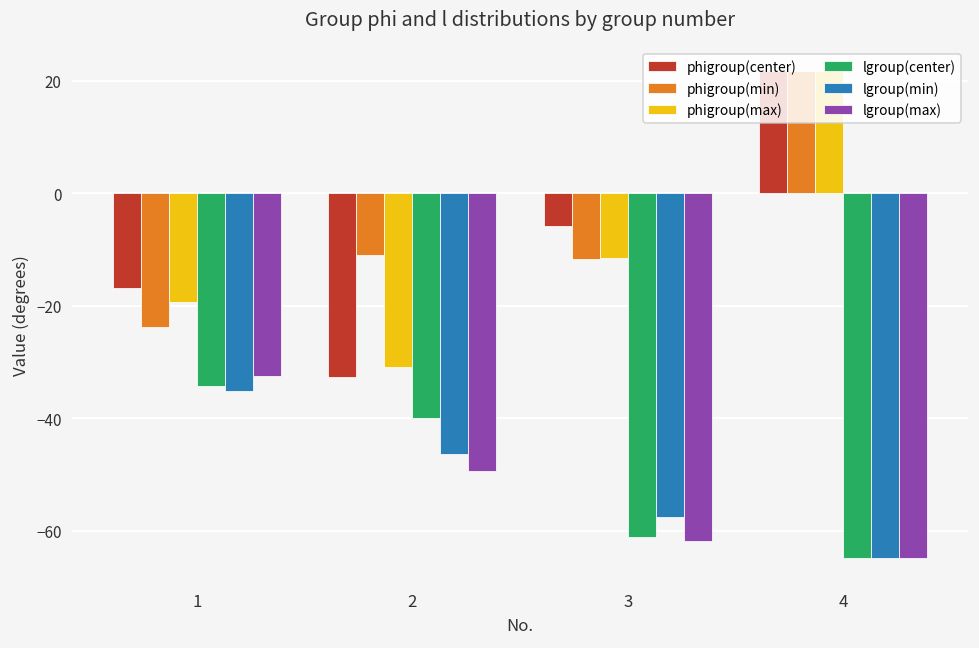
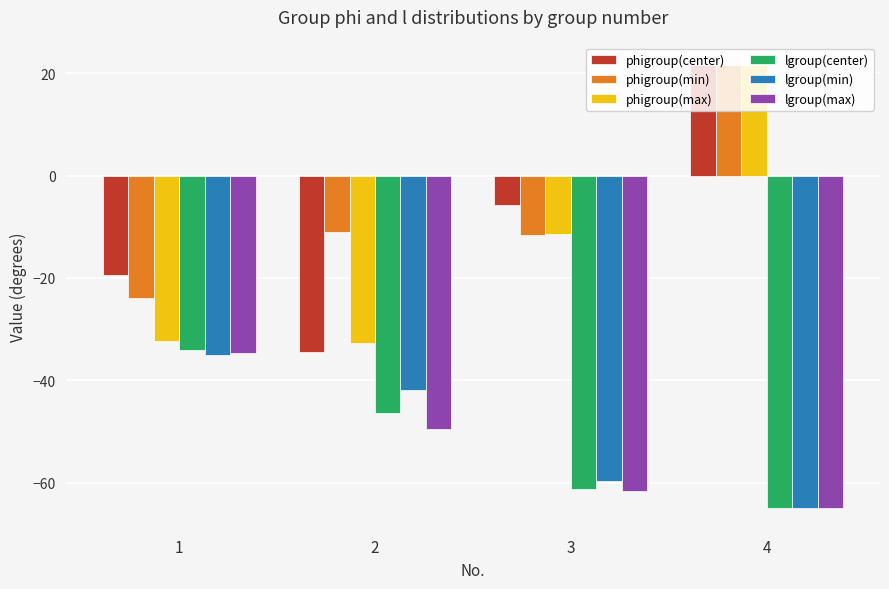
  {
    "phigroup(center)": {
-     "1": -17,
-     "2": -33,
+     "1": -19,
+     "2": -34,
      "3": -6
    },
    "phigroup(min)": {
      "1": -24,
      "2": -11,
      "3": -12
    },
    "phigroup(max)": {
-     "1": -19,
-     "2": -31,
+     "1": -32,
+     "2": -33,
      "3": -12
    },
    "lgroup(center)": {
      "1": -34,
-     "2": -40,
+     "2": -46,
      "3": -61,
      "4": -65
    },
    "lgroup(min)": {
      "1": -35,
-     "2": -46,
-     "3": -58,
+     "2": -42,
+     "3": -60,
      "4": -65
    },
    "lgroup(max)": {
-     "1": -33,
+     "1": -35,
      "2": -49,
      "3": -62,
      "4": -65
    }
  }
